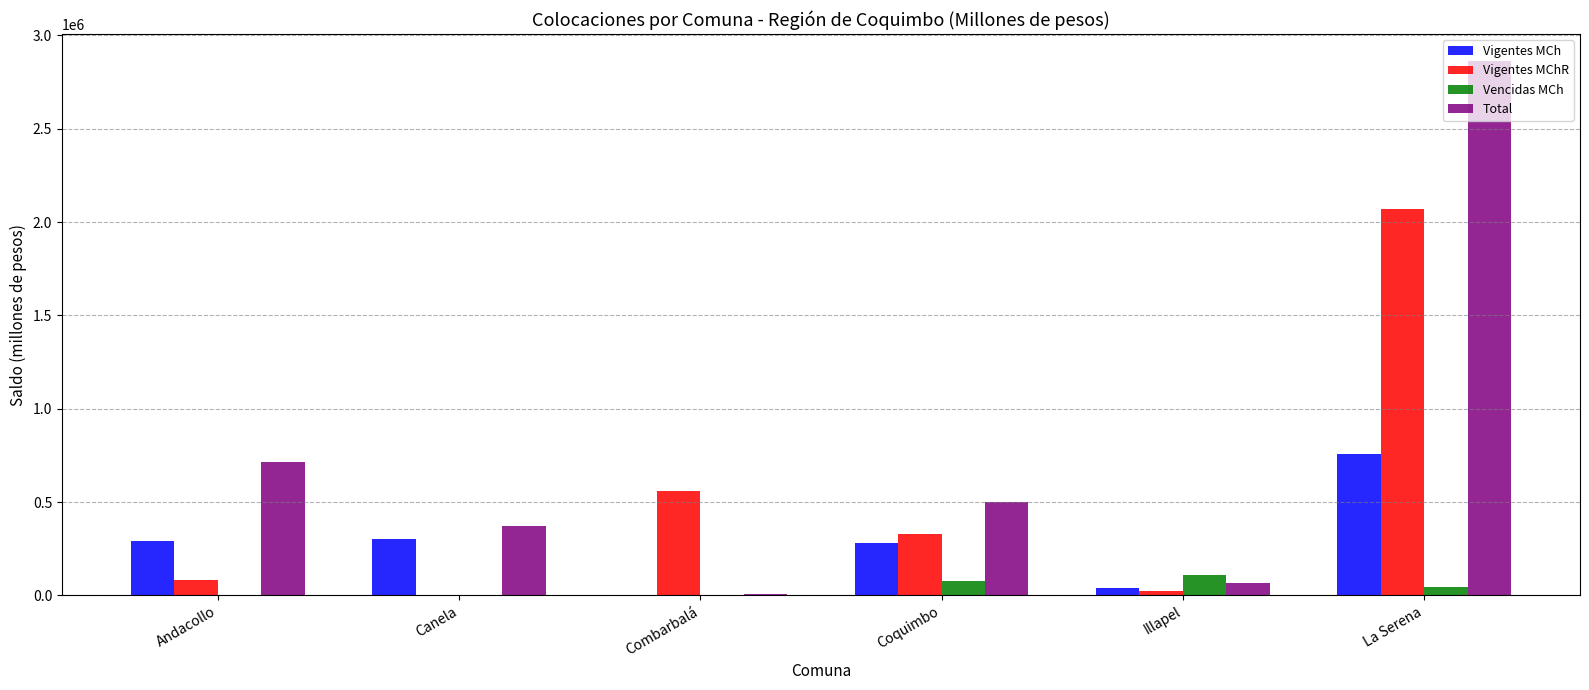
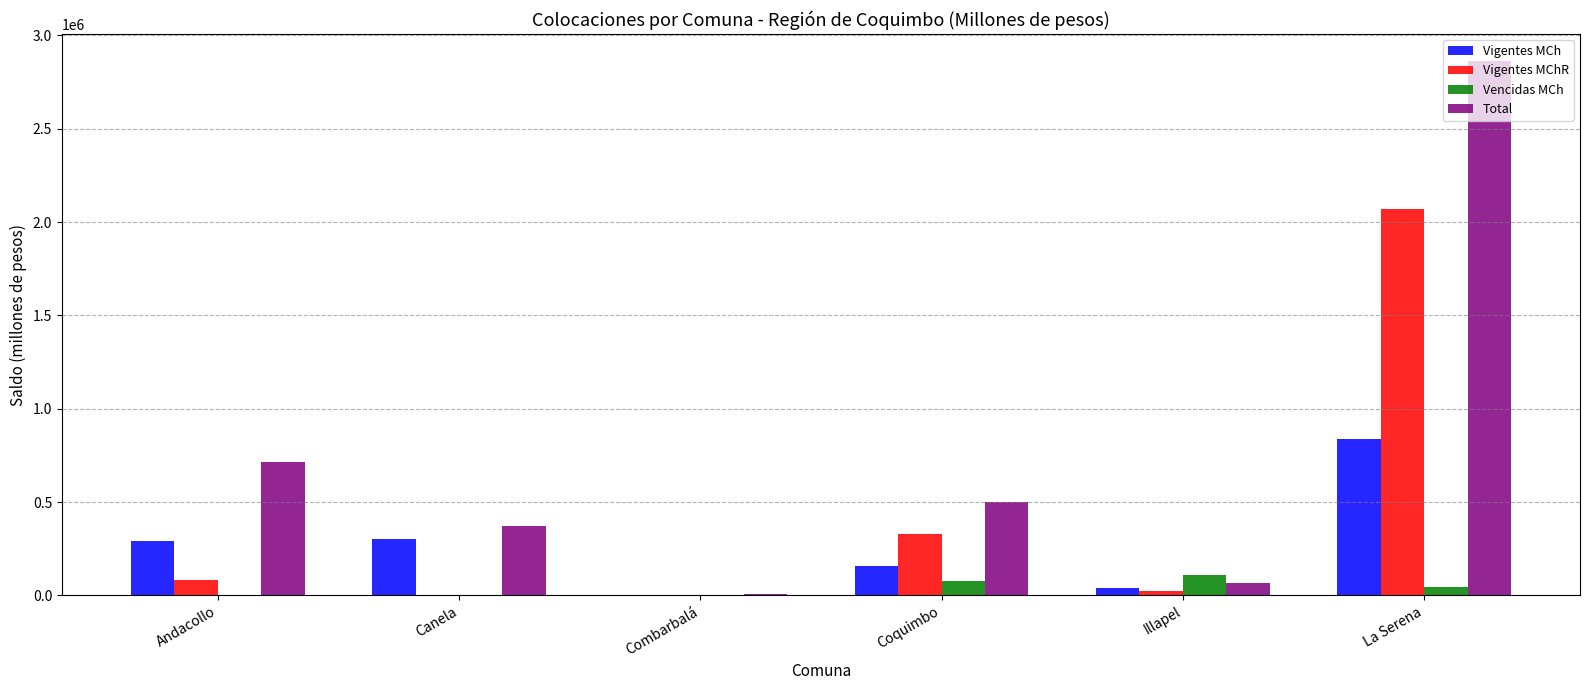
  {
    "Vigentes MCh": {
      "Andacollo": 290000,
      "Canela": 300000,
-     "Coquimbo": 280000,
+     "Coquimbo": 160000,
      "Illapel": 40000,
-     "La Serena": 760000
+     "La Serena": 840000
    },
    "Vigentes MChR": {
      "Andacollo": 80000,
-     "Combarbalá": 560000,
+     "Combarbalá": 0,
      "Coquimbo": 330000,
      "Illapel": 30000,
      "La Serena": 2070000
    },
    "Vencidas MCh": {
      "Coquimbo": 80000,
      "Illapel": 110000,
      "La Serena": 50000
    },
    "Total": {
      "Andacollo": 720000,
      "Canela": 370000,
      "Coquimbo": 500000,
      "Illapel": 70000
    }
  }
